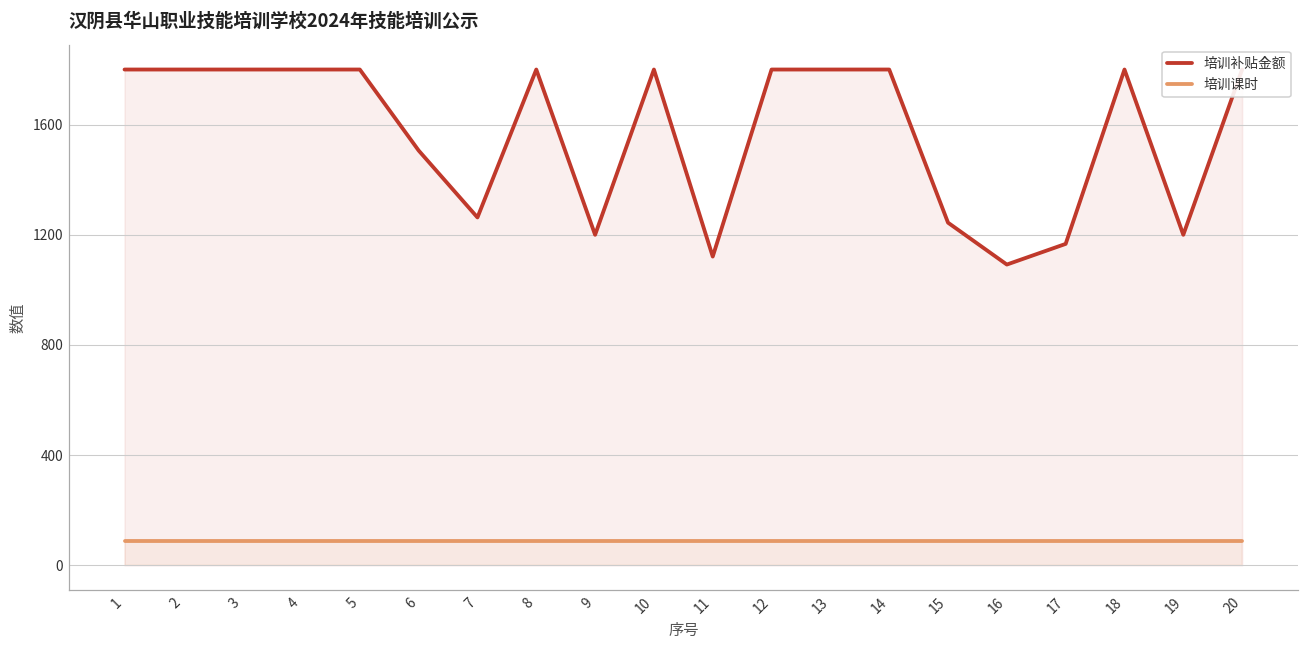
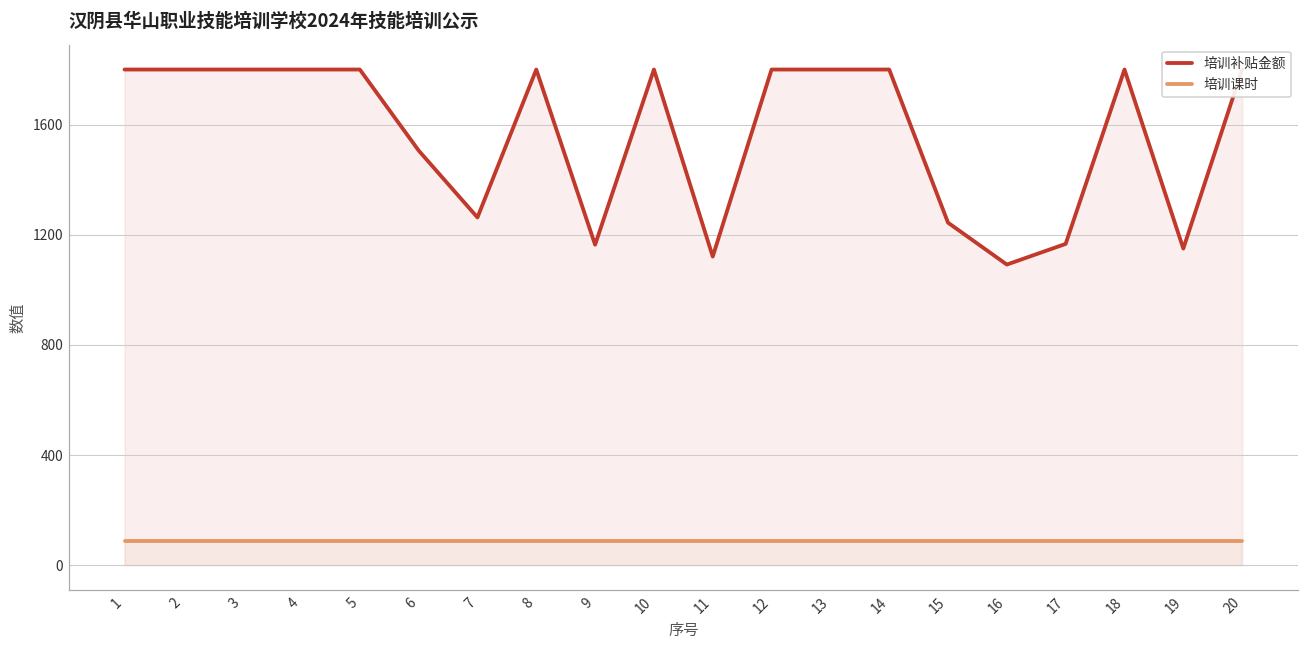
  {
    "培训补贴金额": {
      "1": 1800,
      "2": 1800,
      "3": 1800,
      "4": 1800,
      "5": 1800,
      "6": 1510,
      "7": 1260,
      "8": 1800,
-     "9": 1200,
+     "9": 1160,
      "10": 1800,
      "11": 1120,
      "12": 1800,
      "13": 1800,
      "14": 1800,
      "15": 1240,
      "16": 1090,
      "17": 1170,
      "18": 1800,
-     "19": 1200
+     "19": 1150
    },
    "培训课时": {
      "1": 90,
      "2": 90,
      "3": 90,
      "4": 90,
      "5": 90,
      "6": 90,
      "7": 90,
      "8": 90,
      "9": 90,
      "10": 90,
      "11": 90,
      "12": 90,
      "13": 90,
      "14": 90,
      "15": 90,
      "16": 90,
      "17": 90,
      "18": 90,
      "19": 90,
      "20": 90
    }
  }
